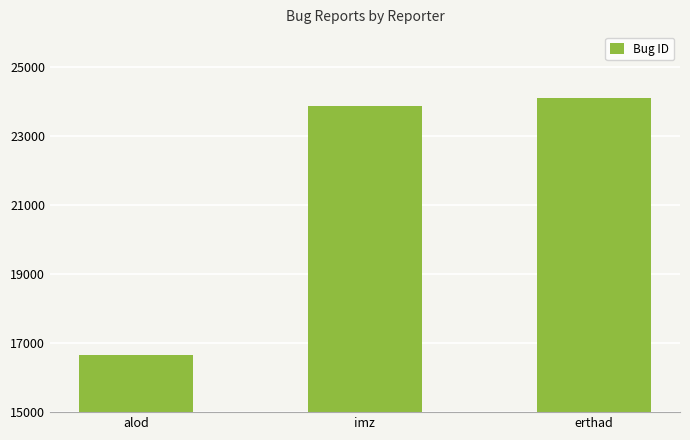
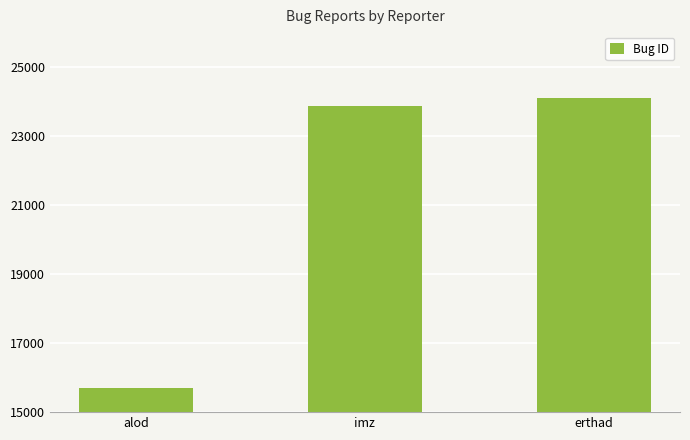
  {
-   "alod": 16700,
+   "alod": 15700,
    "imz": 23900,
    "erthad": 24100
  }
